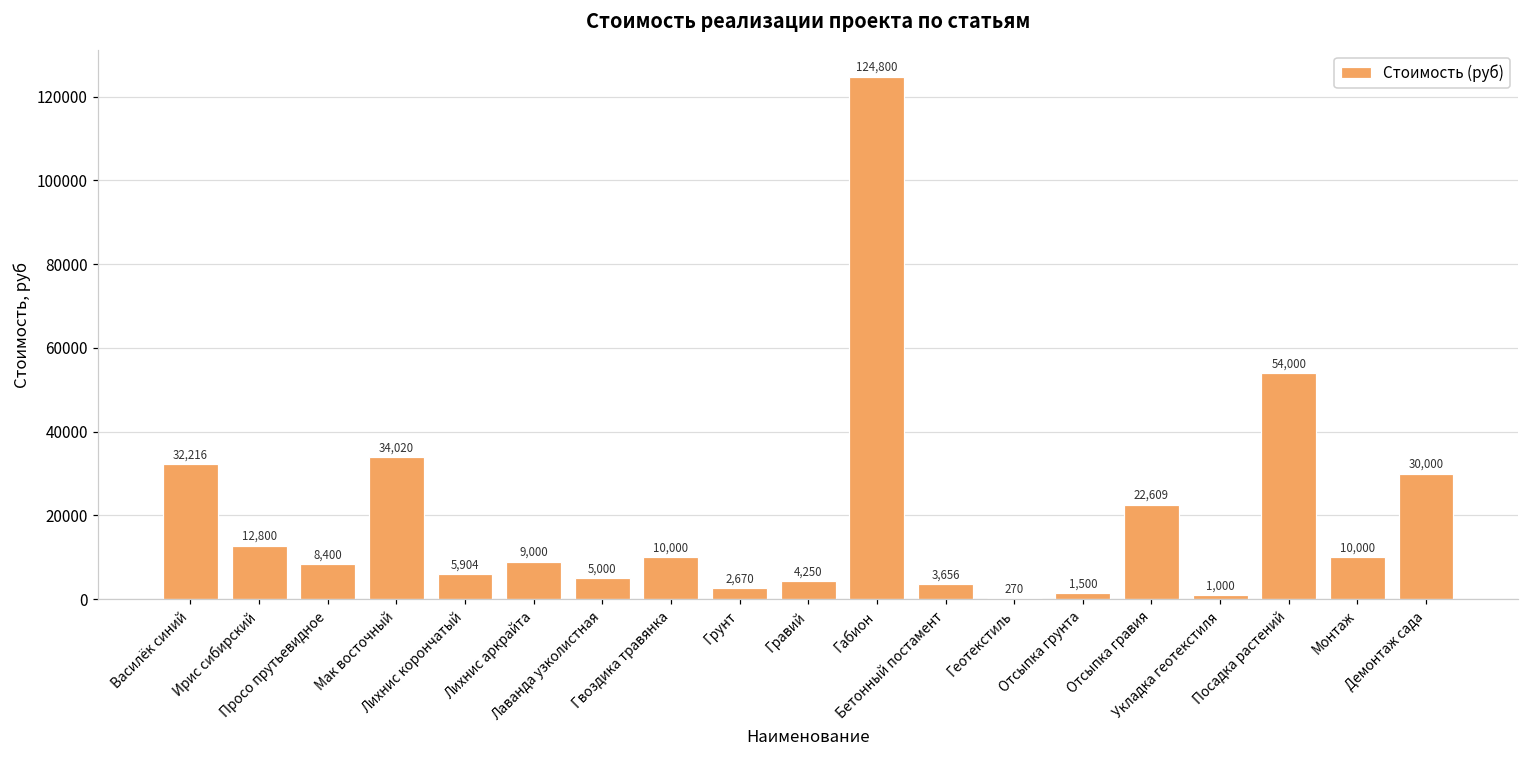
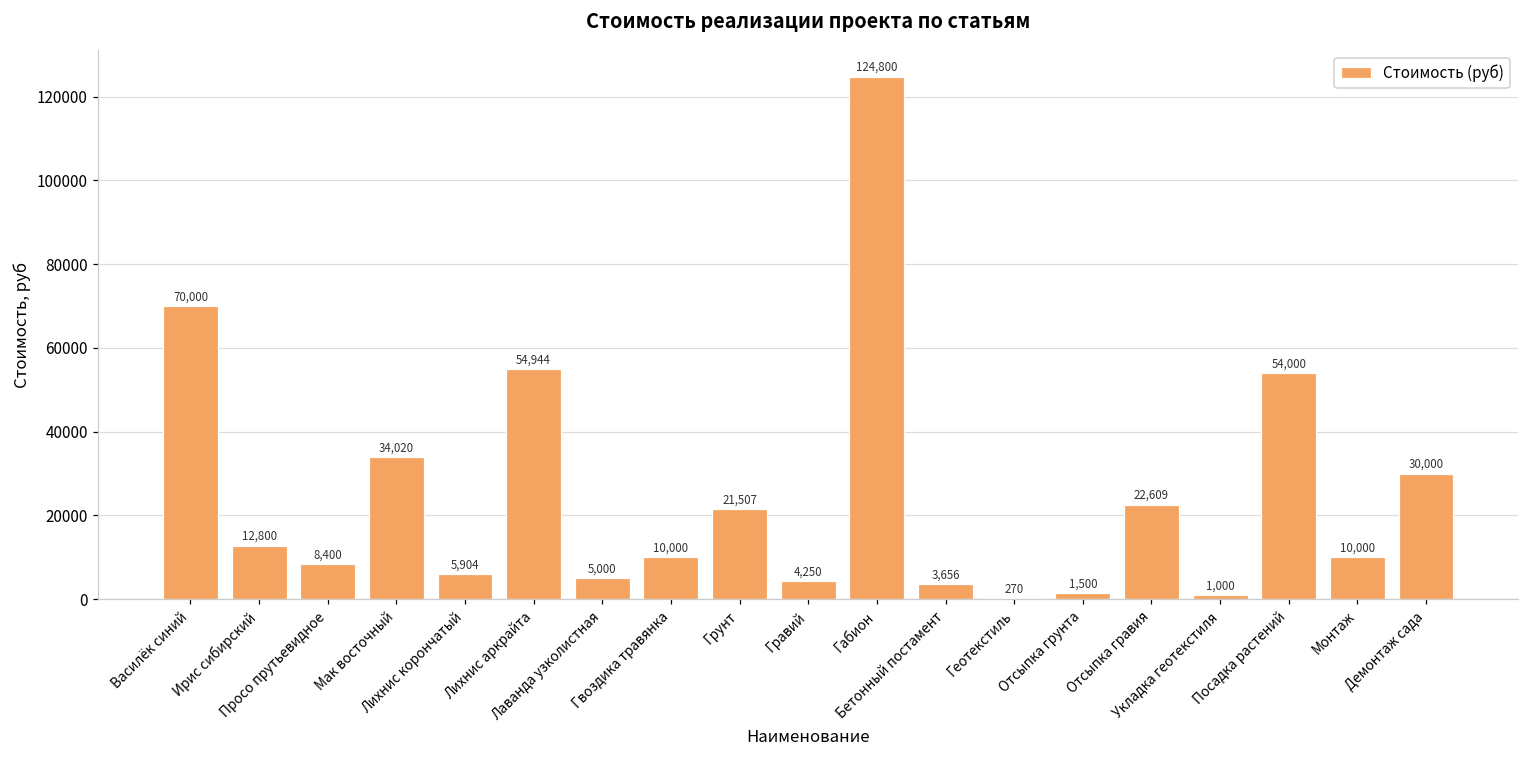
  {
-   "Василёк синий": "32,216",
+   "Василёк синий": "70,000",
    "Ирис сибирский": "12,800",
    "Просо прутьевидное": "8,400",
    "Мак восточный": "34,020",
    "Лихнис корончатый": "5,904",
-   "Лихнис аркрайта": "9,000",
+   "Лихнис аркрайта": "54,944",
    "Лаванда узколистная": "5,000",
    "Гвоздика травянка": "10,000",
-   "Грунт": "2,670",
+   "Грунт": "21,507",
    "Гравий": "4,250",
    "Габион": "124,800",
    "Бетонный постамент": "3,656",
    "Геотекстиль": "270",
    "Отсыпка грунта": "1,500",
    "Отсыпка гравия": "22,609",
    "Укладка геотекстиля": "1,000",
    "Посадка растений": "54,000",
    "Монтаж": "10,000",
    "Демонтаж сада": "30,000"
  }
